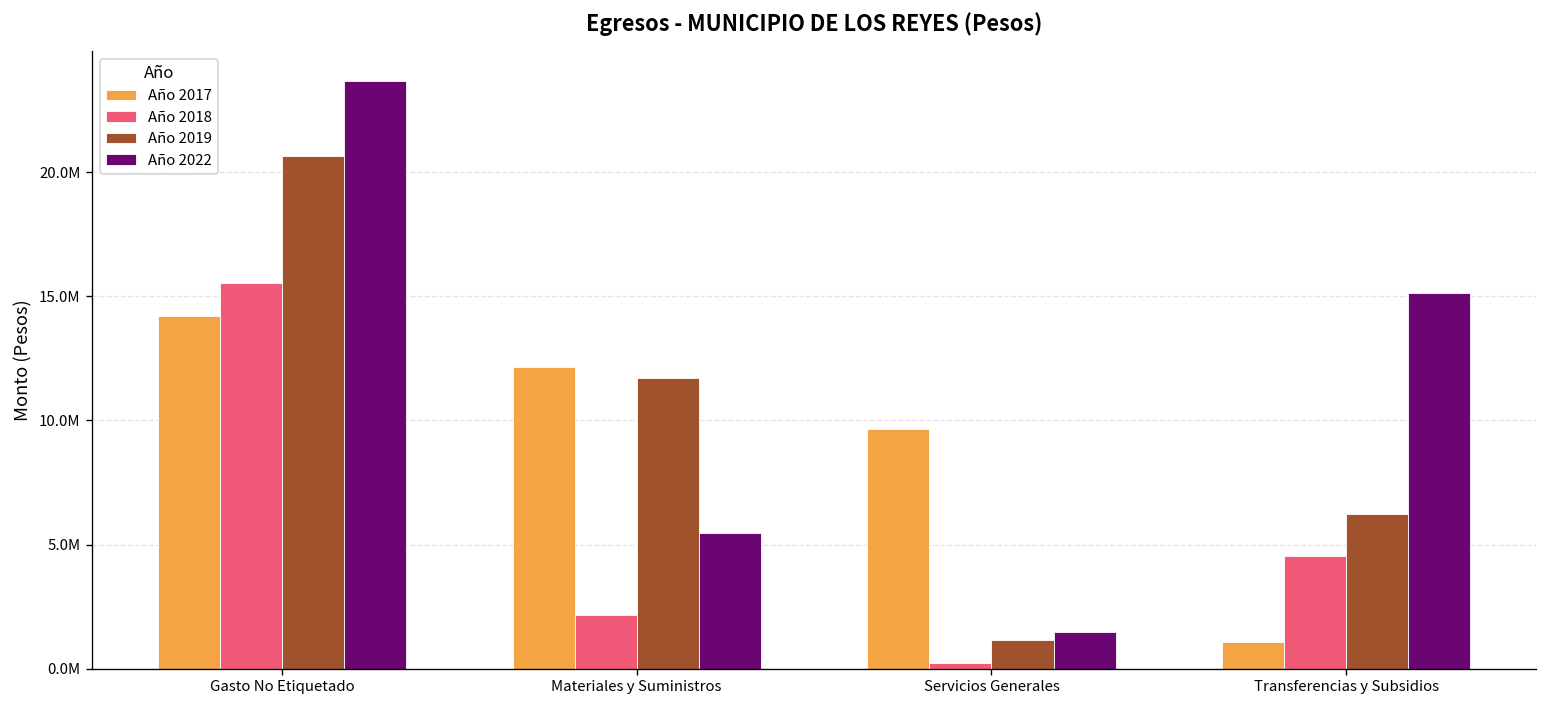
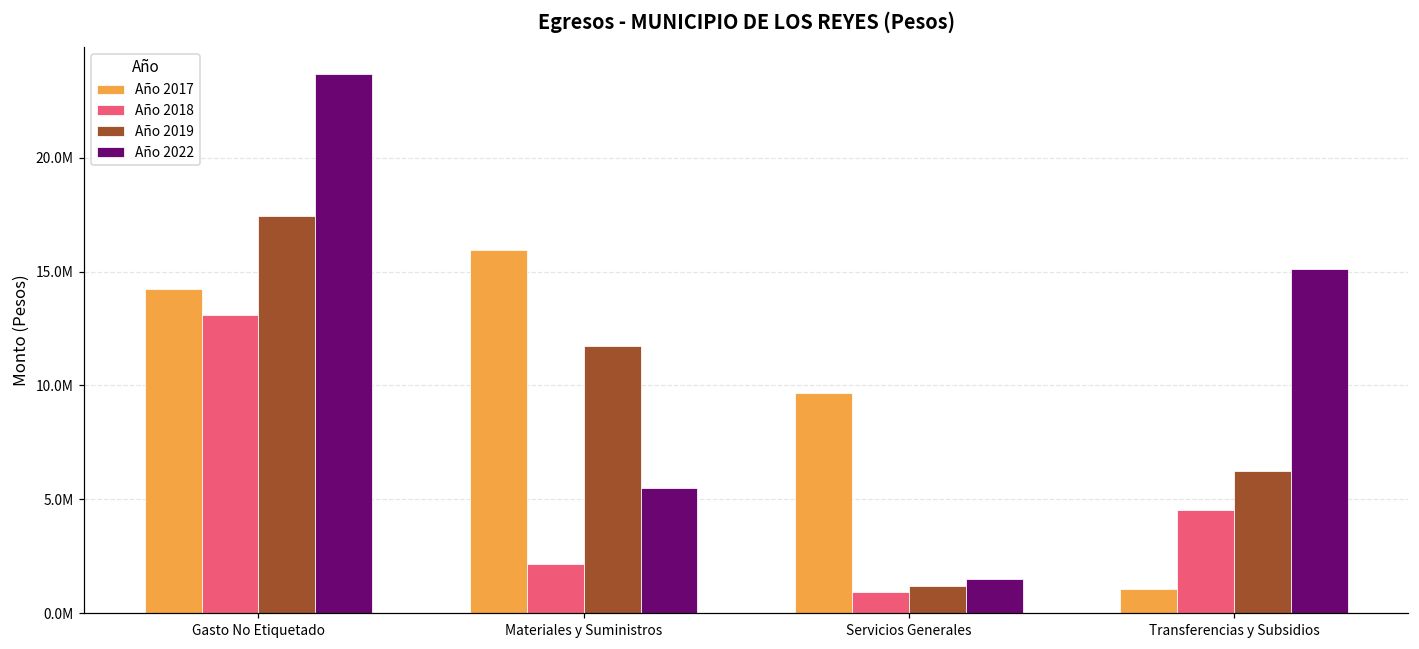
  {
    "Año 2017": {
      "Gasto No Etiquetado": 14200000,
-     "Materiales y Suministros": 12200000,
+     "Materiales y Suministros": 16000000,
      "Servicios Generales": 9600000,
      "Transferencias y Subsidios": 1100000
    },
    "Año 2018": {
-     "Gasto No Etiquetado": 15500000,
+     "Gasto No Etiquetado": 13100000,
      "Materiales y Suministros": 2200000,
-     "Servicios Generales": 200000,
+     "Servicios Generales": 900000,
      "Transferencias y Subsidios": 4500000
    },
    "Año 2019": {
-     "Gasto No Etiquetado": 20600000,
+     "Gasto No Etiquetado": 17500000,
      "Materiales y Suministros": 11700000,
      "Servicios Generales": 1200000,
      "Transferencias y Subsidios": 6200000
    },
    "Año 2022": {
      "Gasto No Etiquetado": 23700000,
      "Materiales y Suministros": 5500000,
      "Servicios Generales": 1500000,
      "Transferencias y Subsidios": 15100000
    }
  }
